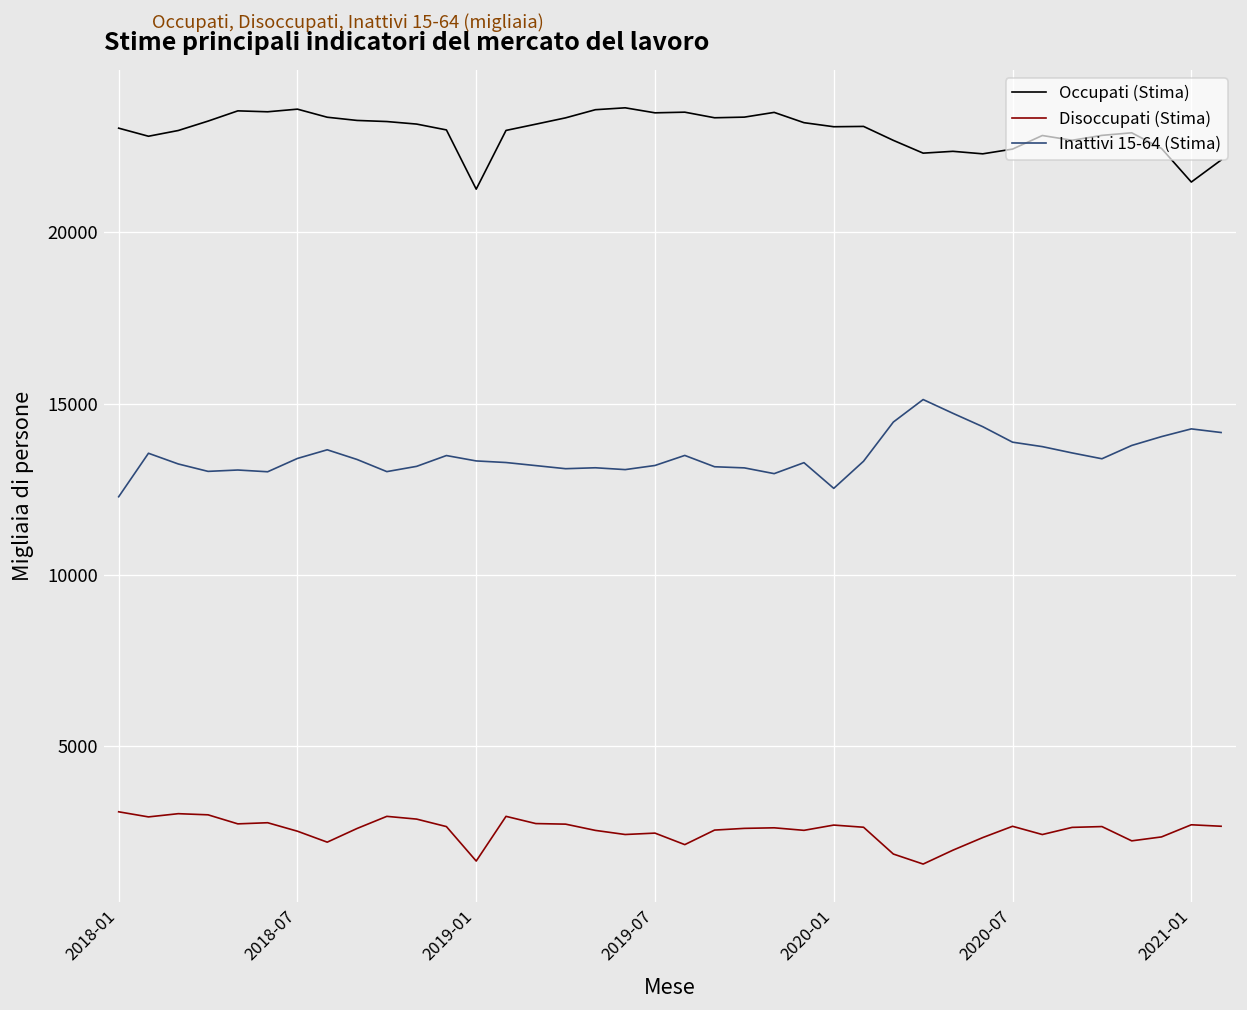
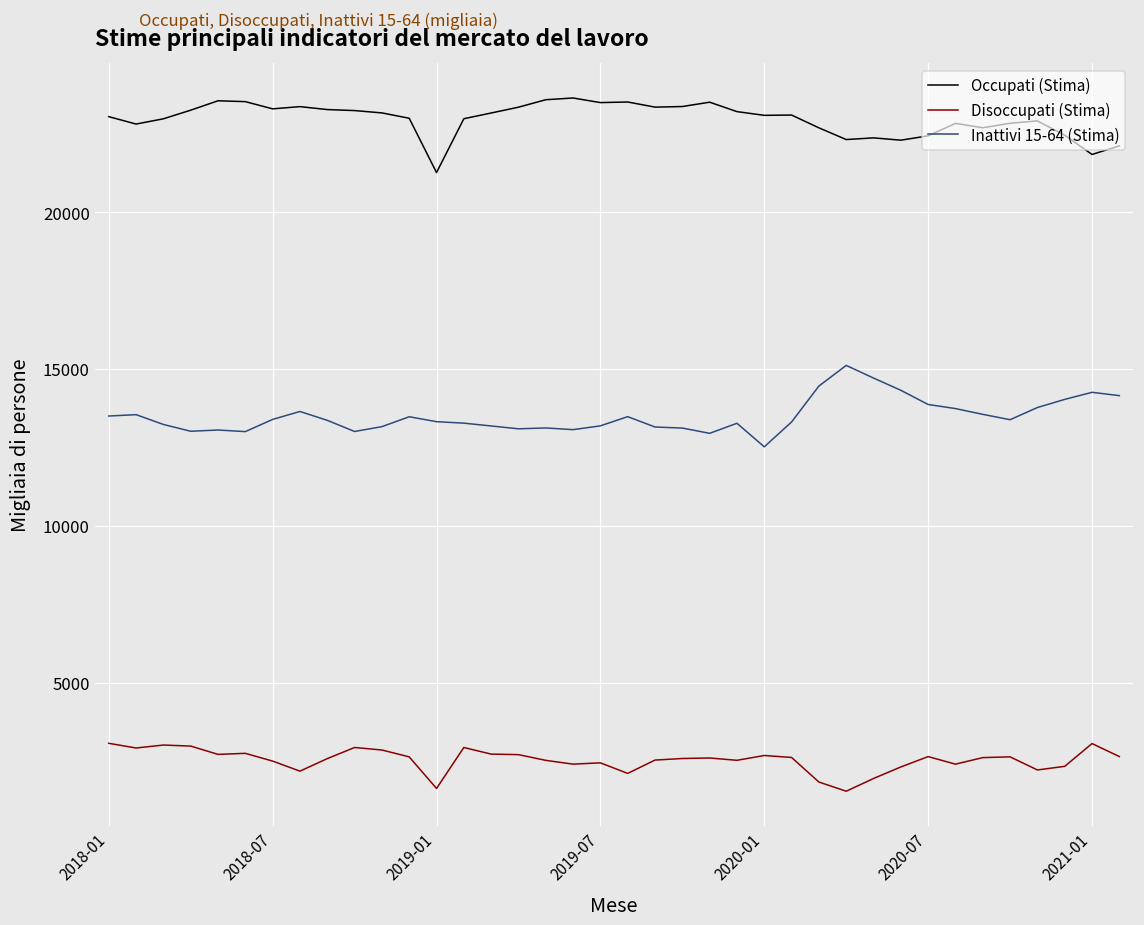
  {
    "Occupati (Stima)": {
      "2018-01": 23000,
-     "2018-07": 23600,
+     "2018-07": 23300,
      "2019-01": 21300,
      "2019-07": 23500,
      "2020-01": 23100,
-     "2021-01": 21500
+     "2021-01": 21800
    },
    "Disoccupati (Stima)": {
      "2018-01": 3100,
      "2018-07": 2500,
      "2019-01": 1600,
      "2019-07": 2400,
      "2020-01": 2700,
      "2020-07": 2600,
-     "2021-01": 2700
+     "2021-01": 3100
    },
    "Inattivi 15-64 (Stima)": {
-     "2018-01": 12300,
+     "2018-01": 13500,
      "2018-07": 13400,
      "2019-01": 13300,
      "2019-07": 13200,
      "2020-01": 12500,
      "2020-07": 13900,
      "2021-01": 14300
    }
  }
